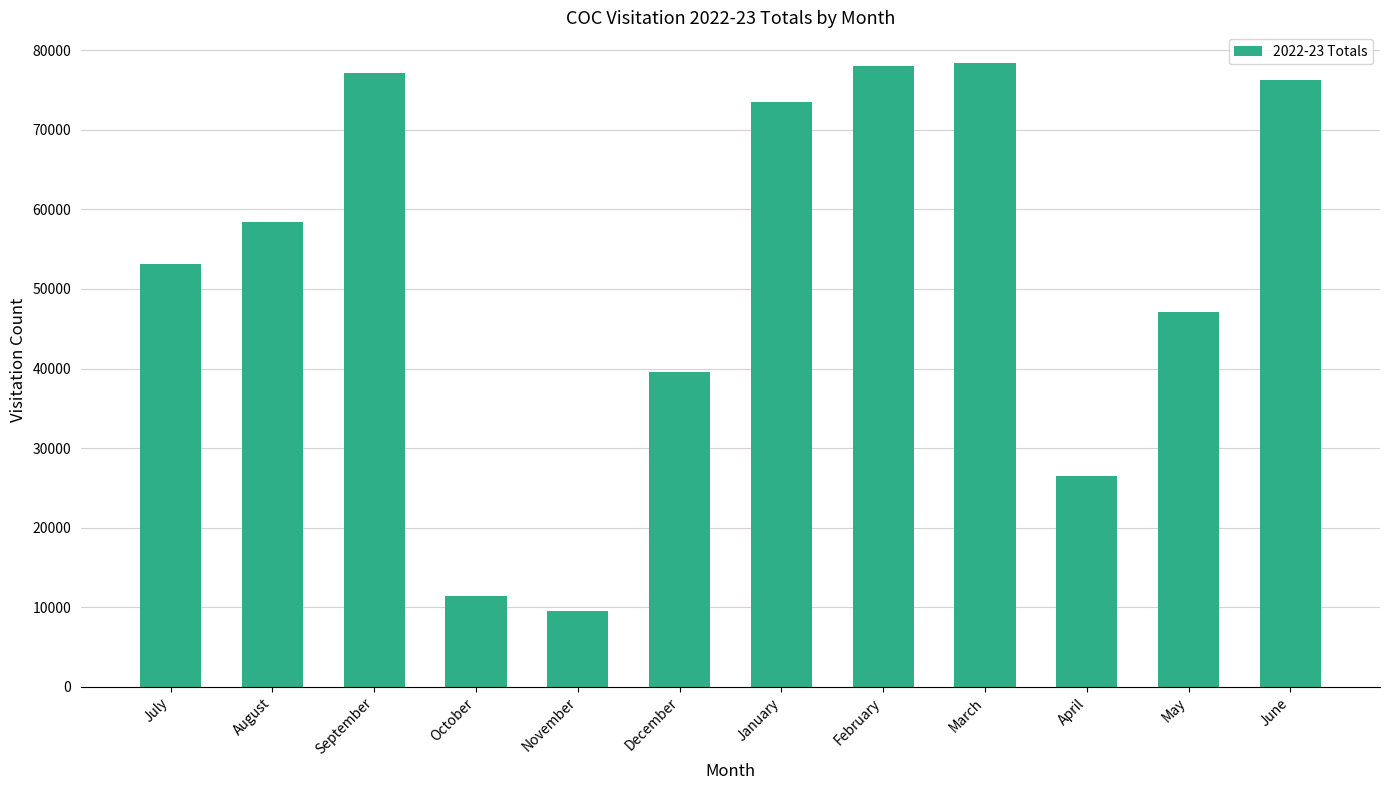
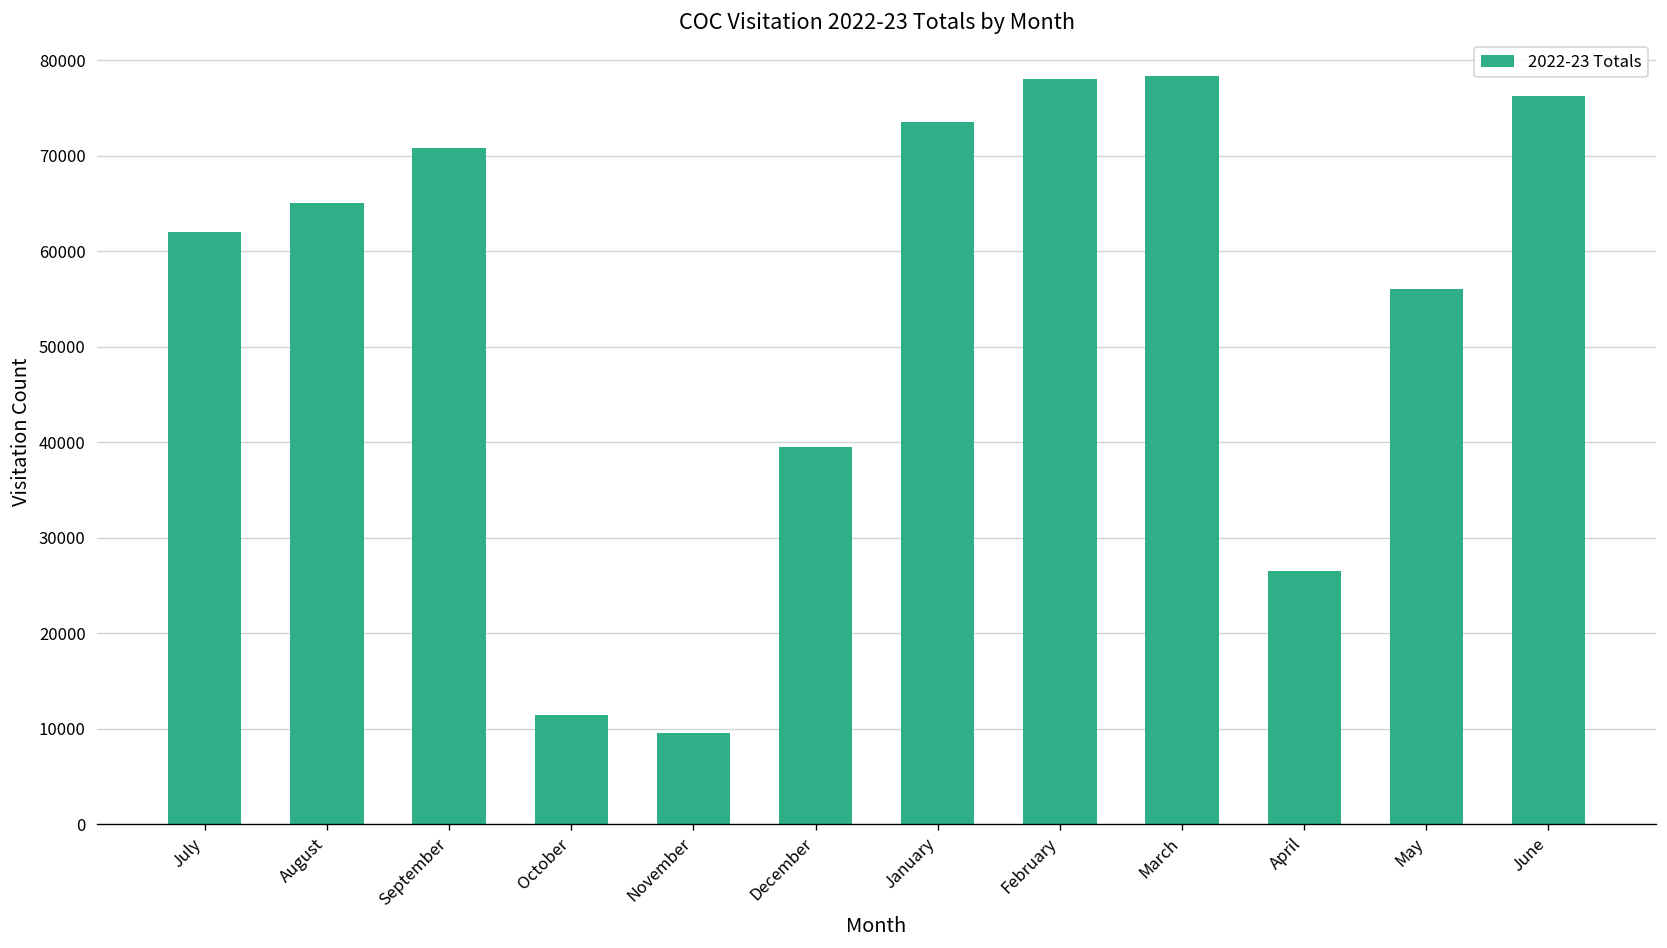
  {
-   "July": 53000,
-   "August": 58000,
-   "September": 77000,
+   "July": 62000,
+   "August": 65000,
+   "September": 71000,
    "October": 11000,
    "November": 9000,
    "December": 40000,
    "January": 74000,
    "February": 78000,
    "March": 78000,
    "April": 27000,
-   "May": 47000,
+   "May": 56000,
    "June": 76000
  }
